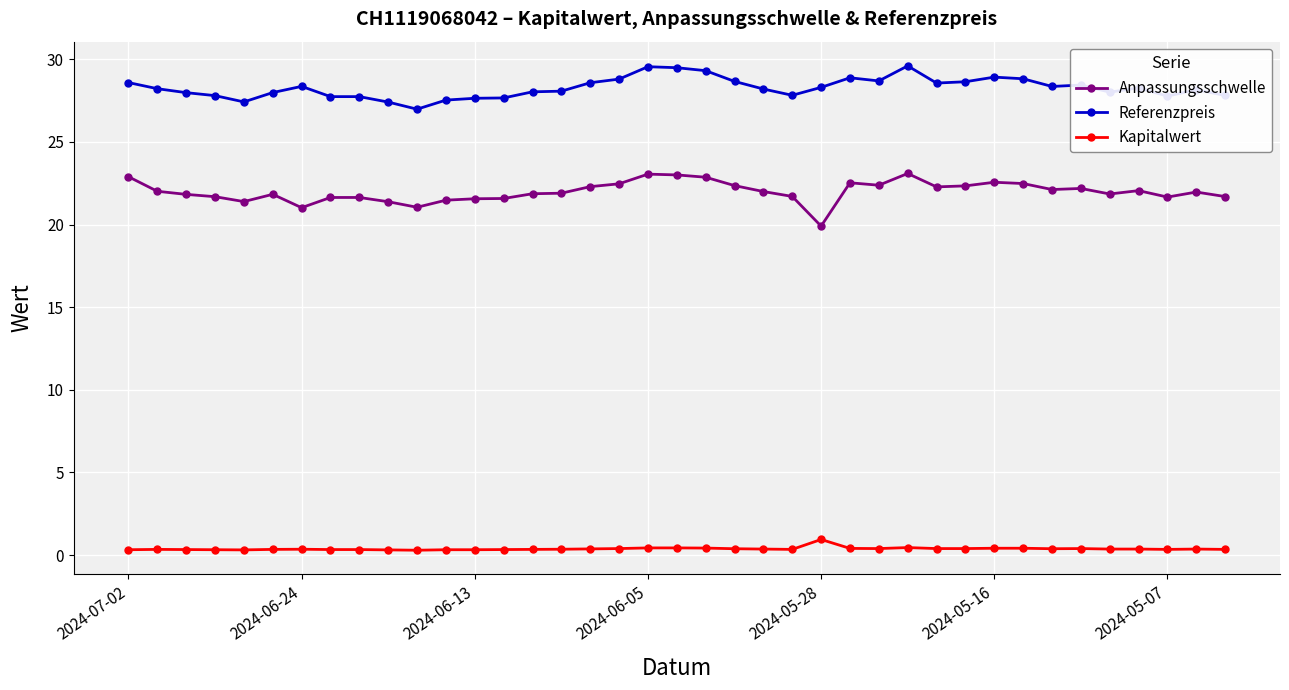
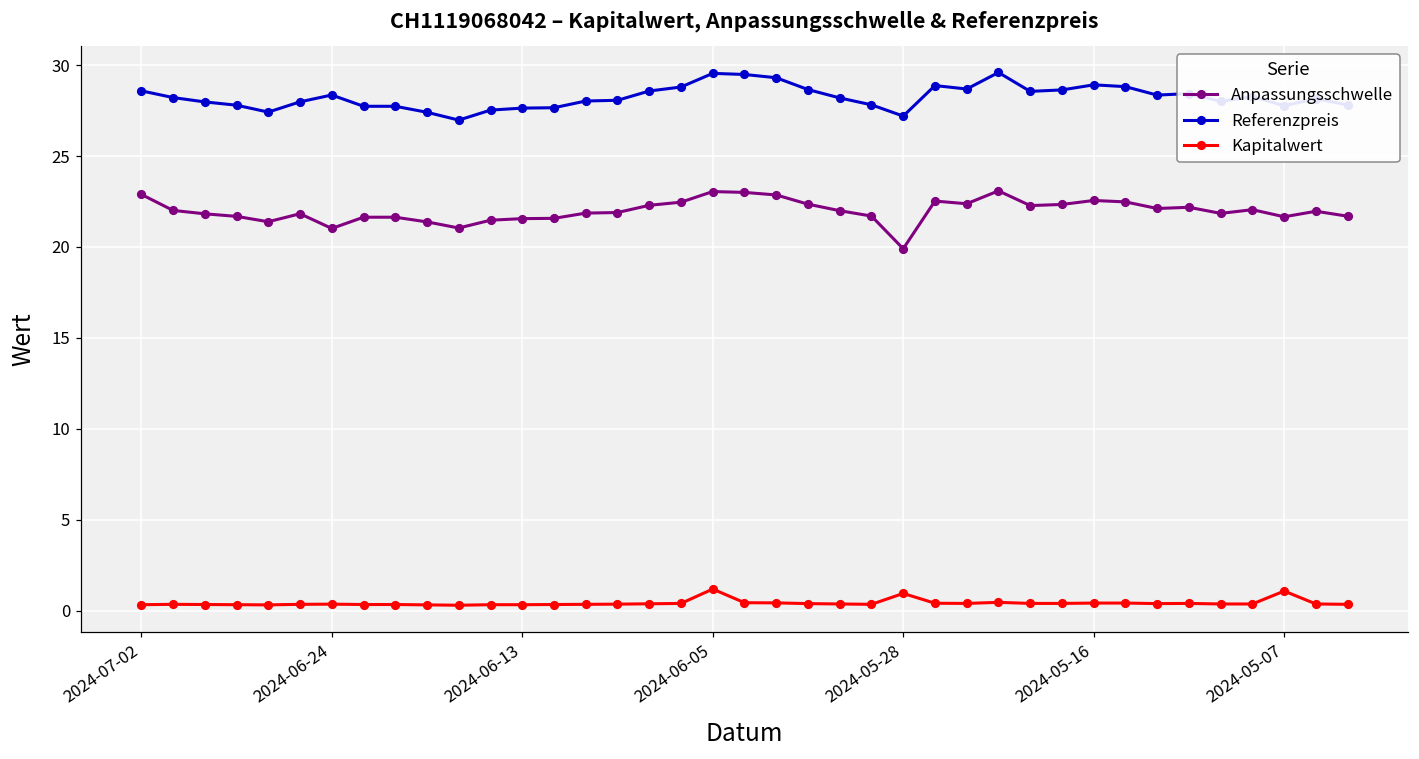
  {
    "Anpassungsschwelle": {
      "2024-07-02": 22.9,
      "2024-06-24": 21.0,
      "2024-06-13": 21.6,
      "2024-06-05": 23.0,
      "2024-05-28": 19.9,
      "2024-05-16": 22.6,
      "2024-05-07": 21.7
    },
    "Referenzpreis": {
      "2024-07-02": 28.6,
      "2024-06-24": 28.4,
      "2024-06-13": 27.6,
      "2024-06-05": 29.6,
-     "2024-05-28": 28.3,
+     "2024-05-28": 27.2,
      "2024-05-16": 28.9
    },
    "Kapitalwert": {
      "2024-07-02": 0.3,
      "2024-06-24": 0.4,
      "2024-06-13": 0.3,
-     "2024-06-05": 0.4,
+     "2024-06-05": 1.2,
      "2024-05-28": 0.9,
      "2024-05-16": 0.4,
-     "2024-05-07": 0.3
+     "2024-05-07": 1.1
    }
  }
